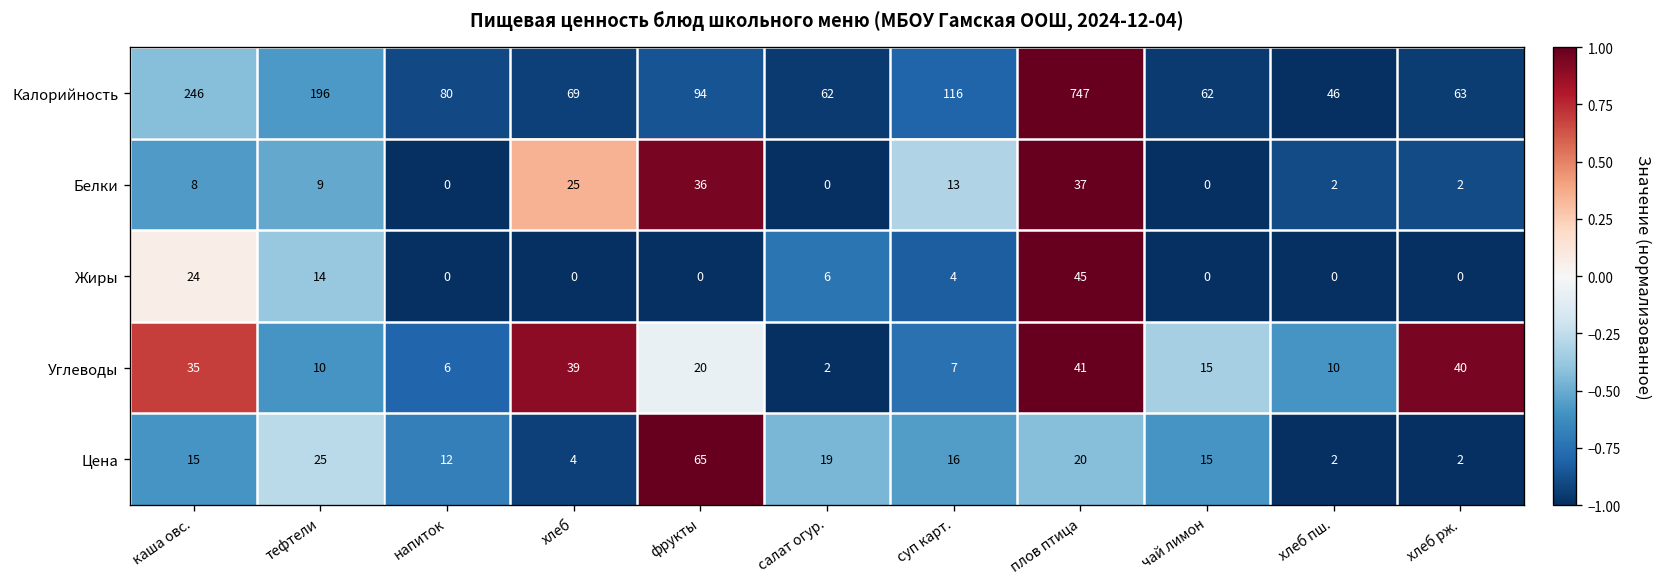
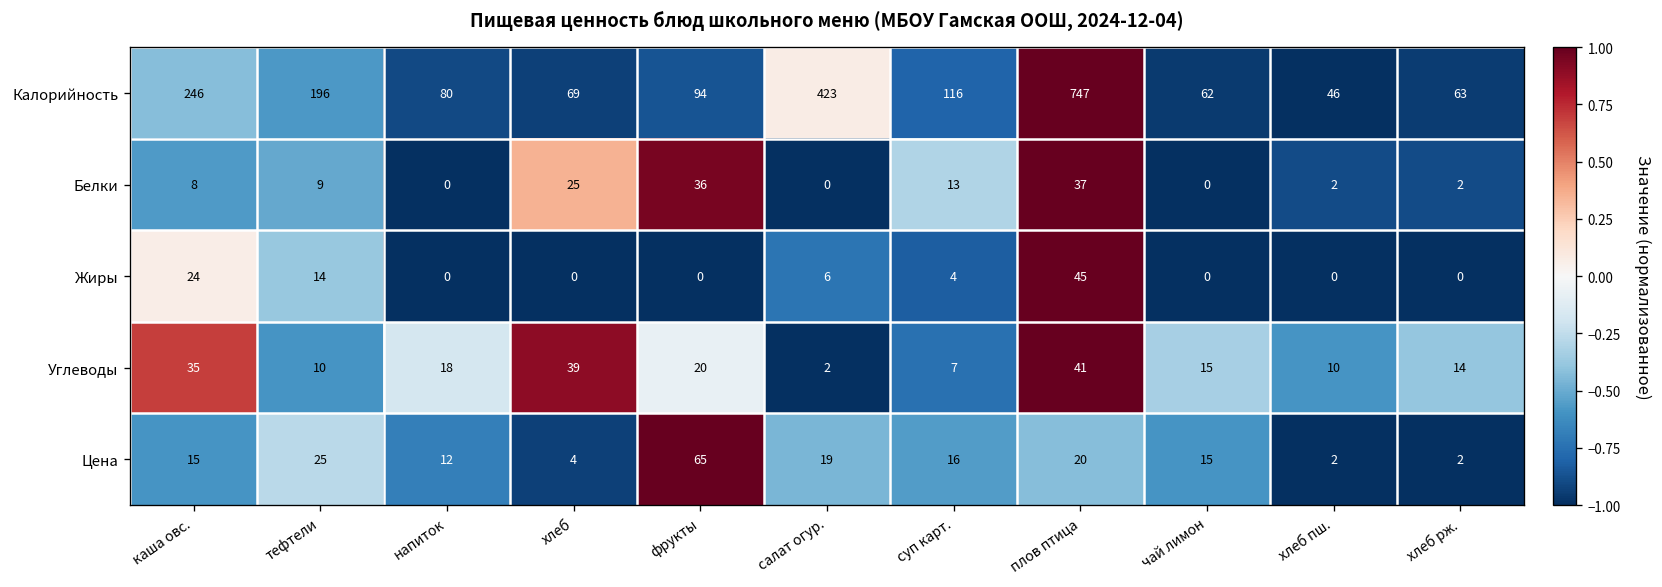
  {
    "Калорийность": {
      "каша овс.": 246,
      "тефтели": 196,
      "напиток": 80,
      "хлеб": 69,
      "фрукты": 94,
-     "салат огур.": 62,
+     "салат огур.": 423,
      "суп карт.": 116,
      "плов птица": 747,
      "чай лимон": 62,
      "хлеб пш.": 46,
      "хлеб рж.": 63
    },
    "Белки": {
      "каша овс.": 8,
      "тефтели": 9,
      "напиток": 0,
      "хлеб": 25,
      "фрукты": 36,
      "салат огур.": 0,
      "суп карт.": 13,
      "плов птица": 37,
      "чай лимон": 0,
      "хлеб пш.": 2,
      "хлеб рж.": 2
    },
    "Жиры": {
      "каша овс.": 24,
      "тефтели": 14,
      "напиток": 0,
      "хлеб": 0,
      "фрукты": 0,
      "салат огур.": 6,
      "суп карт.": 4,
      "плов птица": 45,
      "чай лимон": 0,
      "хлеб пш.": 0,
      "хлеб рж.": 0
    },
    "Углеводы": {
      "каша овс.": 35,
      "тефтели": 10,
-     "напиток": 6,
+     "напиток": 18,
      "хлеб": 39,
      "фрукты": 20,
      "салат огур.": 2,
      "суп карт.": 7,
      "плов птица": 41,
      "чай лимон": 15,
      "хлеб пш.": 10,
-     "хлеб рж.": 40
+     "хлеб рж.": 14
    },
    "Цена": {
      "каша овс.": 15,
      "тефтели": 25,
      "напиток": 12,
      "хлеб": 4,
      "фрукты": 65,
      "салат огур.": 19,
      "суп карт.": 16,
      "плов птица": 20,
      "чай лимон": 15,
      "хлеб пш.": 2,
      "хлеб рж.": 2
    }
  }
